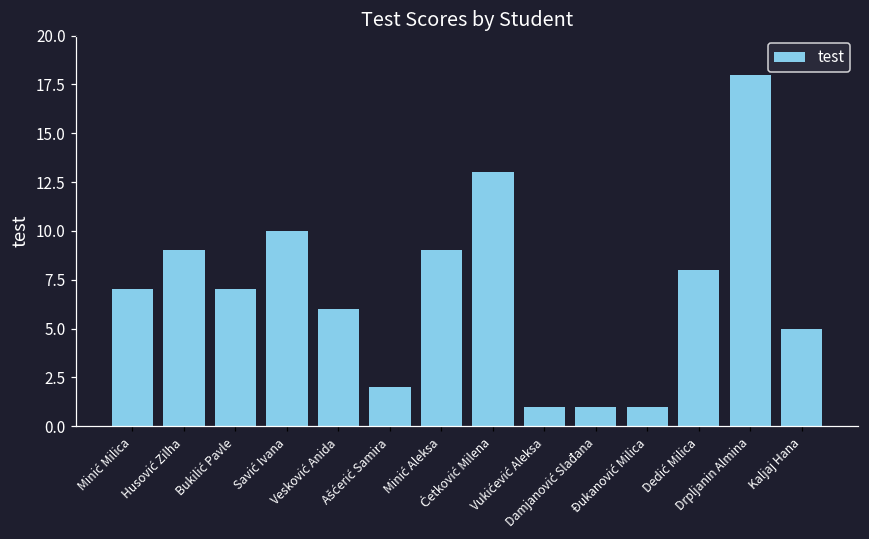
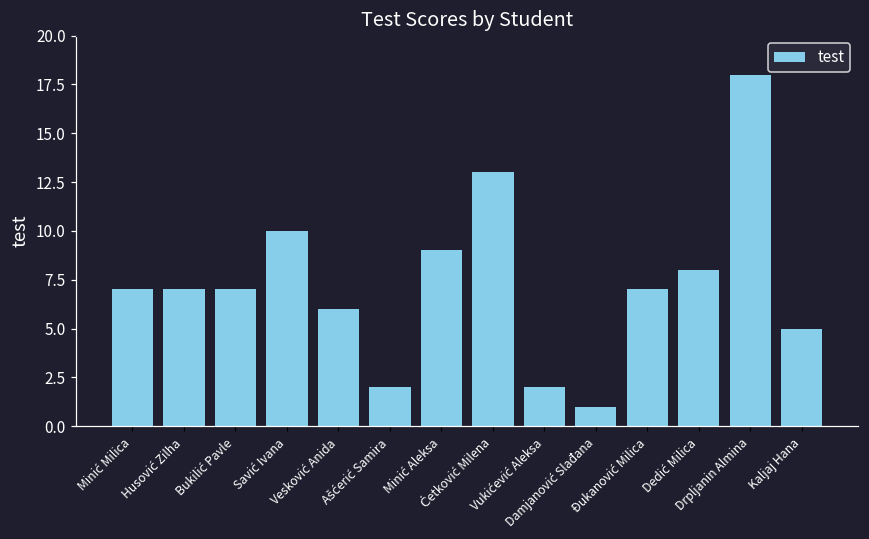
  {
    "Minić Milica": 7,
-   "Husović Zilha": 9,
+   "Husović Zilha": 7,
    "Bukilić Pavle": 7,
    "Savić Ivana": 10,
    "Vesković Anida": 6,
    "Ašćerić Samira": 2,
    "Minić Aleksa": 9,
    "Ćetković Milena": 13,
-   "Vukićević Aleksa": 1,
+   "Vukićević Aleksa": 2,
    "Damjanović Slađana": 1,
-   "Đukanović Milica": 1,
+   "Đukanović Milica": 7,
    "Dedić Milica": 8,
    "Drpljanin Almina": 18,
    "Kaljaj Hana": 5
  }
